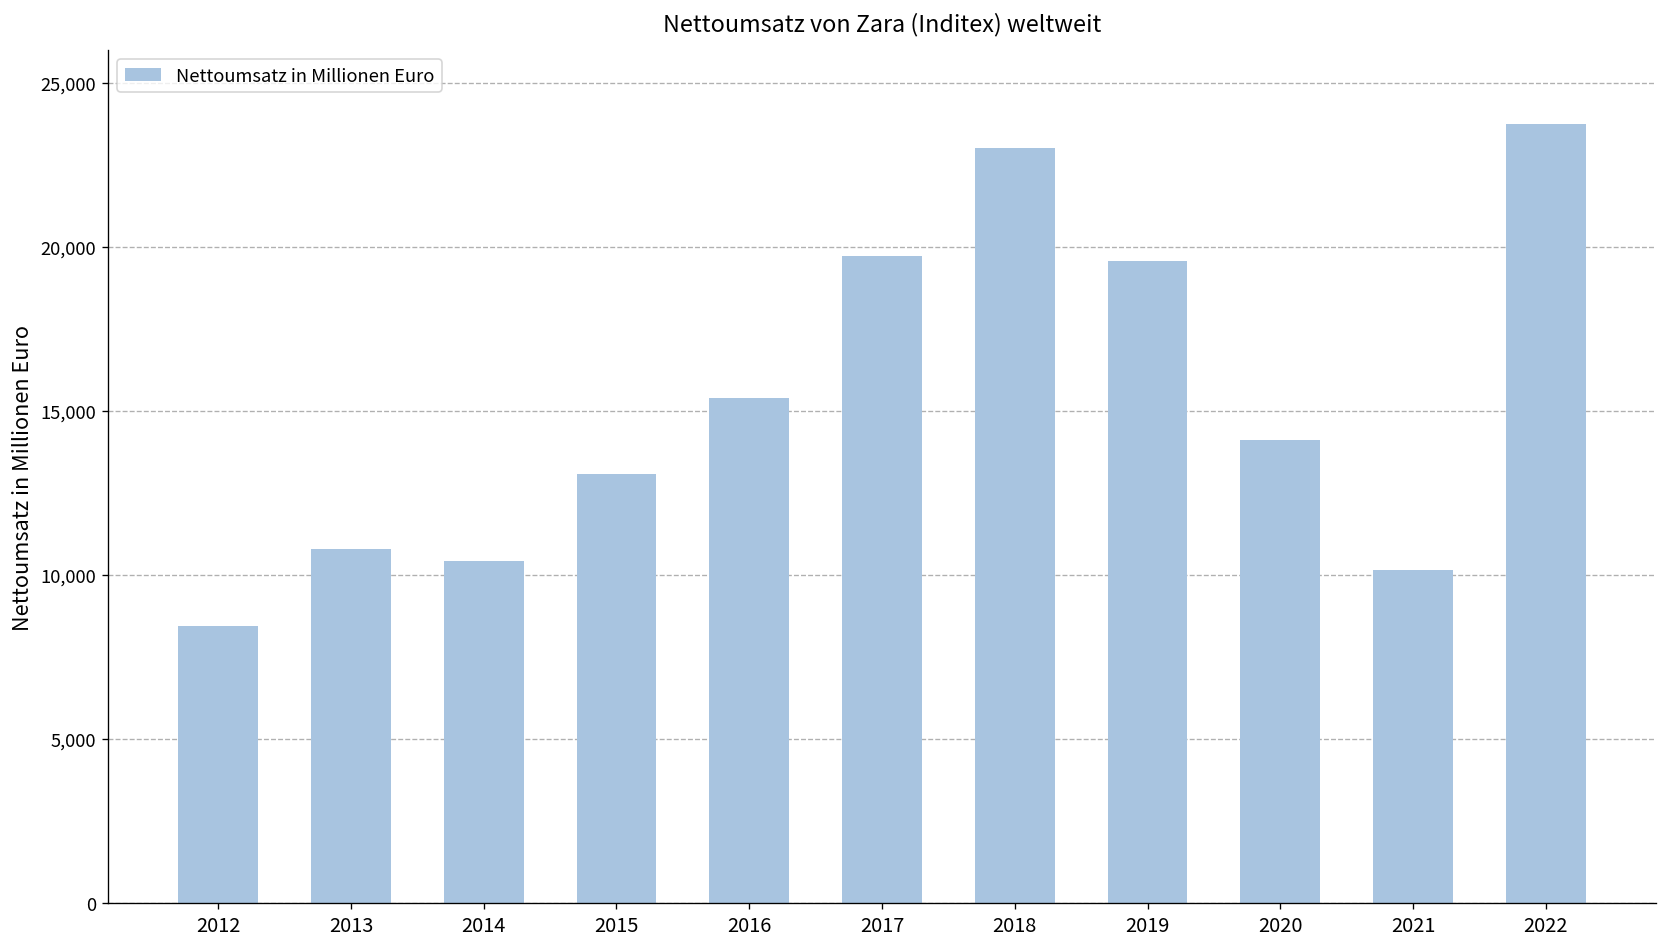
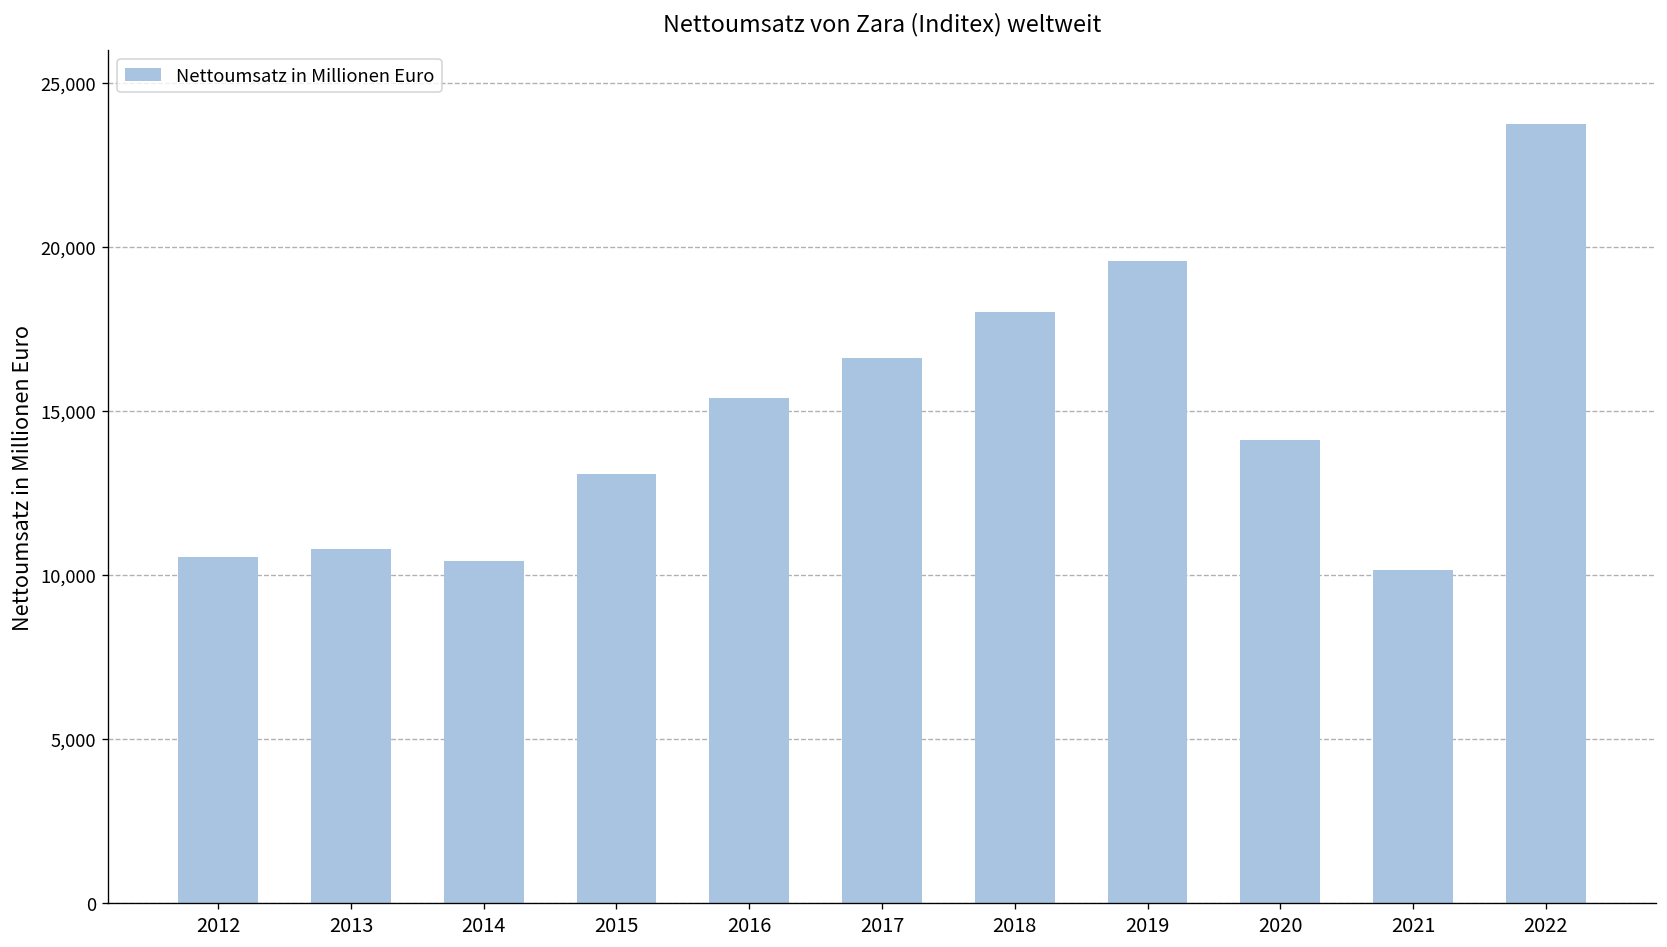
  {
-   "2012": "8,500",
+   "2012": "10,500",
    "2013": "10,800",
    "2014": "10,400",
    "2015": "13,100",
    "2016": "15,400",
-   "2017": "19,700",
-   "2018": "23,000",
+   "2017": "16,600",
+   "2018": "18,000",
    "2019": "19,600",
    "2020": "14,100",
    "2021": "10,100",
    "2022": "23,800"
  }
